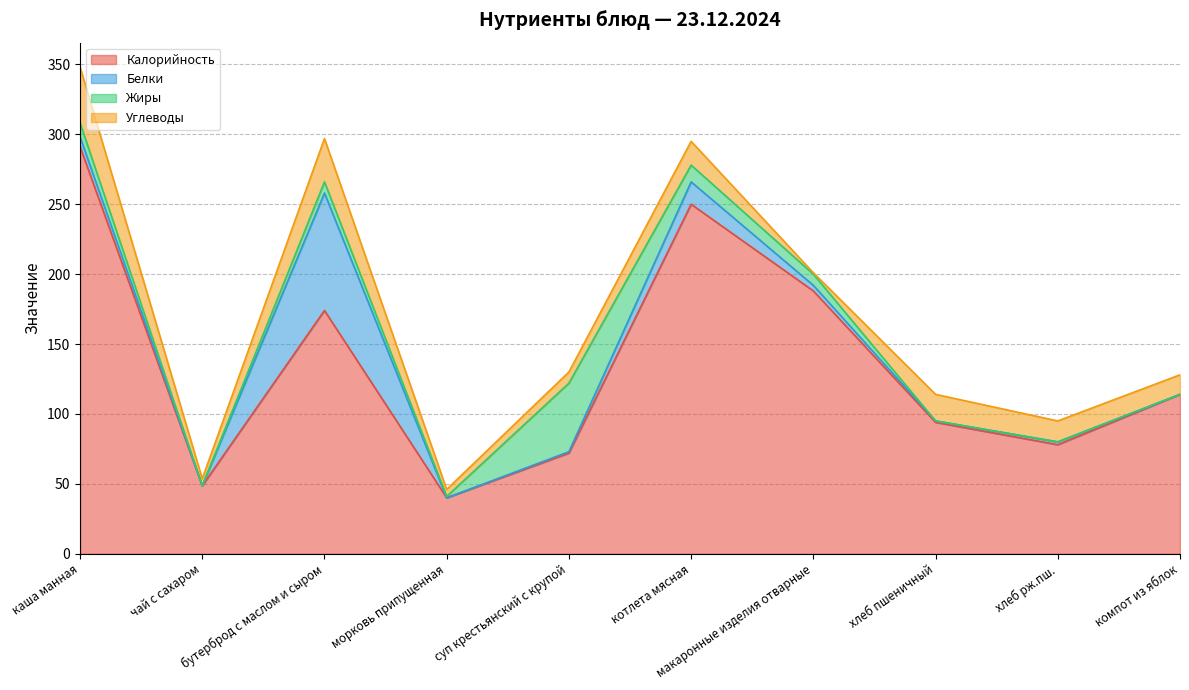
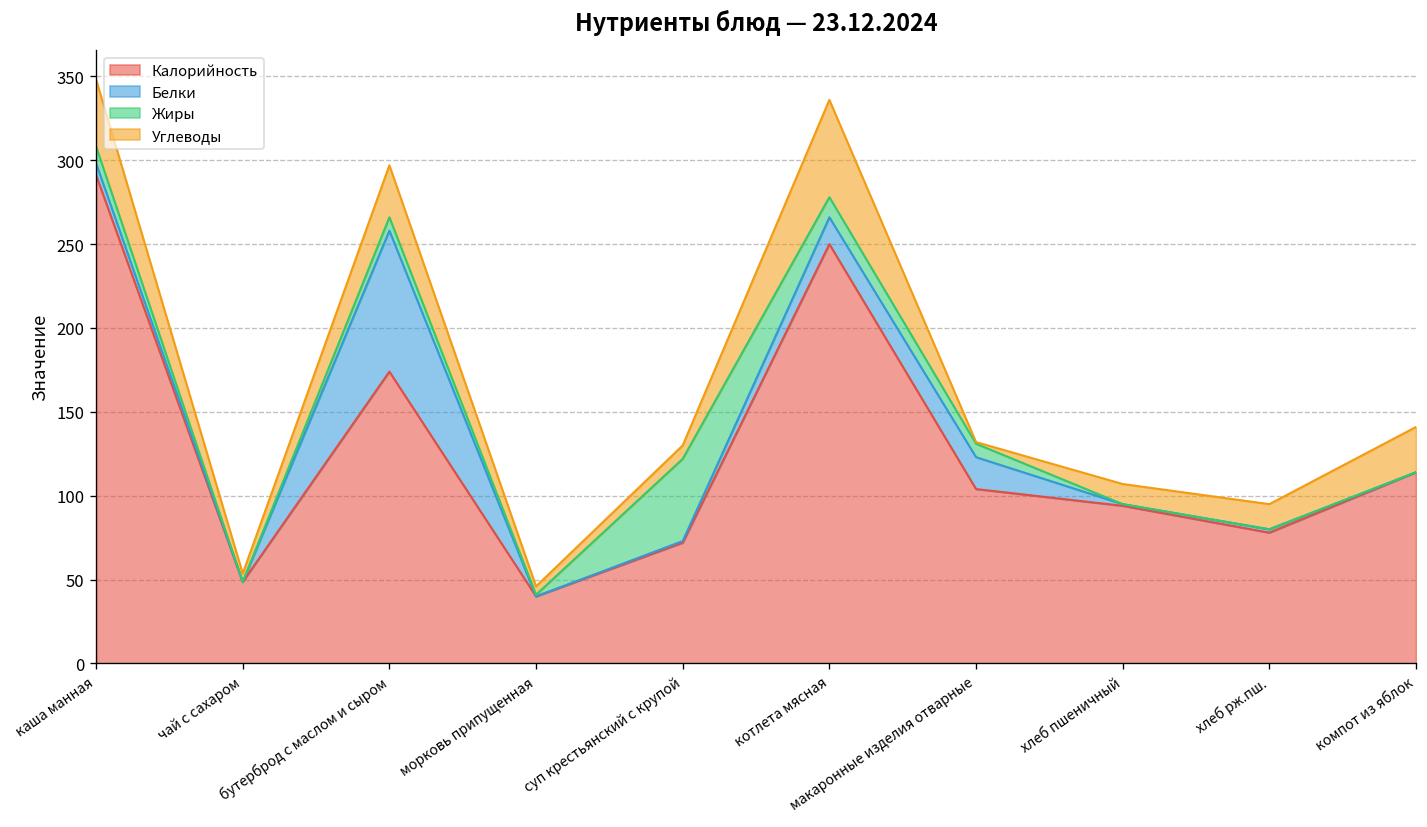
  {
    "Калорийность": {
      "каша манная": 291,
      "бутерброд с маслом и сыром": 174,
      "котлета мясная": 250,
-     "макаронные изделия отварные": 188,
+     "макаронные изделия отварные": 104,
      "хлеб рж.пш.": 78
    },
    "Белки": {
      "каша манная": 7,
      "бутерброд с маслом и сыром": 84,
      "котлета мясная": 16,
-     "макаронные изделия отварные": 4
+     "макаронные изделия отварные": 19
    },
    "Жиры": {
      "каша манная": 10,
      "бутерброд с маслом и сыром": 8,
      "суп крестьянский с крупой": 49,
      "котлета мясная": 12
    },
    "Углеводы": {
      "каша манная": 40,
      "чай с сахаром": 5,
      "бутерброд с маслом и сыром": 31,
      "морковь припущенная": 5,
      "суп крестьянский с крупой": 8,
-     "котлета мясная": 17,
-     "хлеб пшеничный": 19,
+     "котлета мясная": 58,
+     "хлеб пшеничный": 12,
      "хлеб рж.пш.": 15,
-     "компот из яблок": 14
+     "компот из яблок": 27
    }
  }
